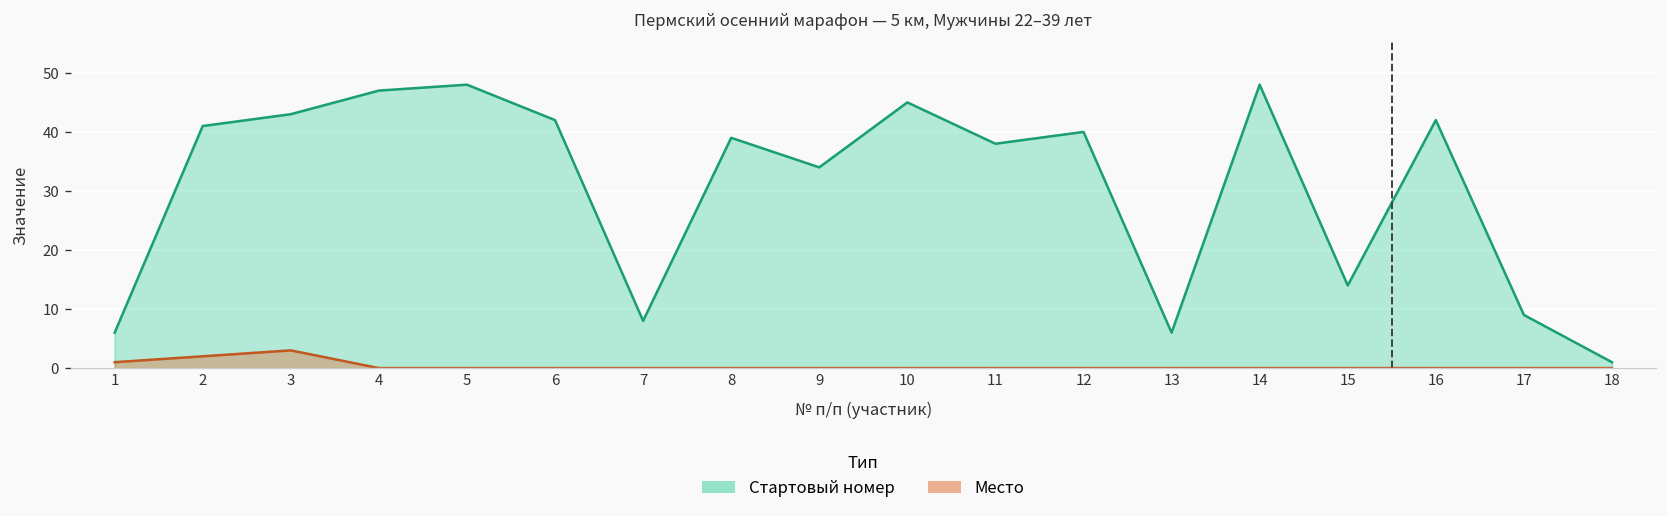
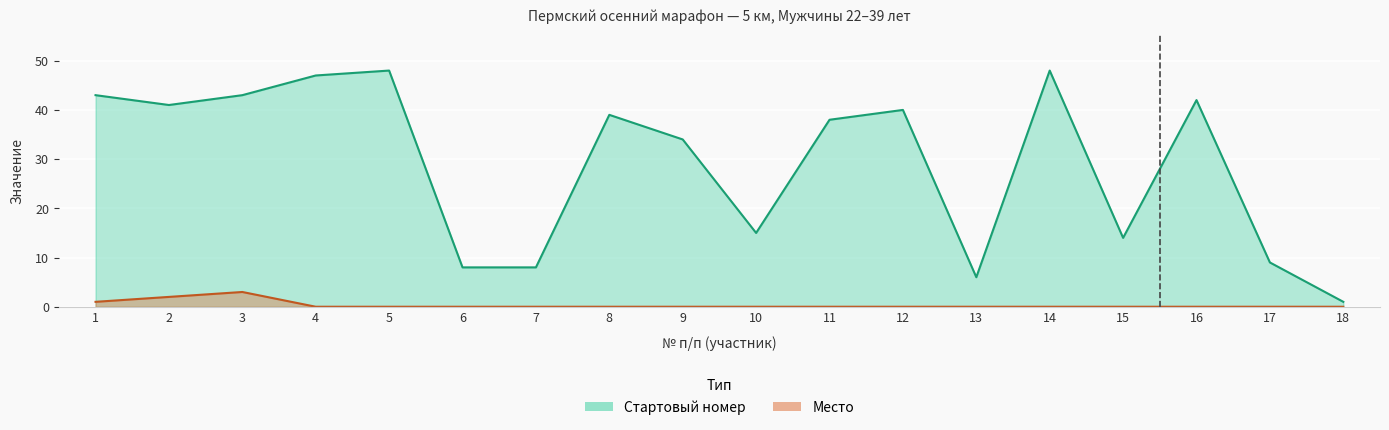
  {
    "Стартовый номер": {
-     "1": 6,
+     "1": 43,
      "2": 41,
      "3": 43,
      "4": 47,
      "5": 48,
-     "6": 42,
+     "6": 8,
      "7": 8,
      "8": 39,
      "9": 34,
-     "10": 45,
+     "10": 15,
      "11": 38,
      "12": 40,
      "13": 6,
      "14": 48,
      "15": 14,
      "16": 42,
      "17": 9,
      "18": 1
    },
    "Место": {
      "1": 1,
      "2": 2,
      "3": 3,
      "4": 0,
      "5": 0,
      "6": 0,
      "7": 0,
      "8": 0,
      "9": 0,
      "10": 0,
      "11": 0,
      "12": 0,
      "13": 0,
      "14": 0,
      "15": 0,
      "16": 0,
      "17": 0,
      "18": 0
    }
  }
